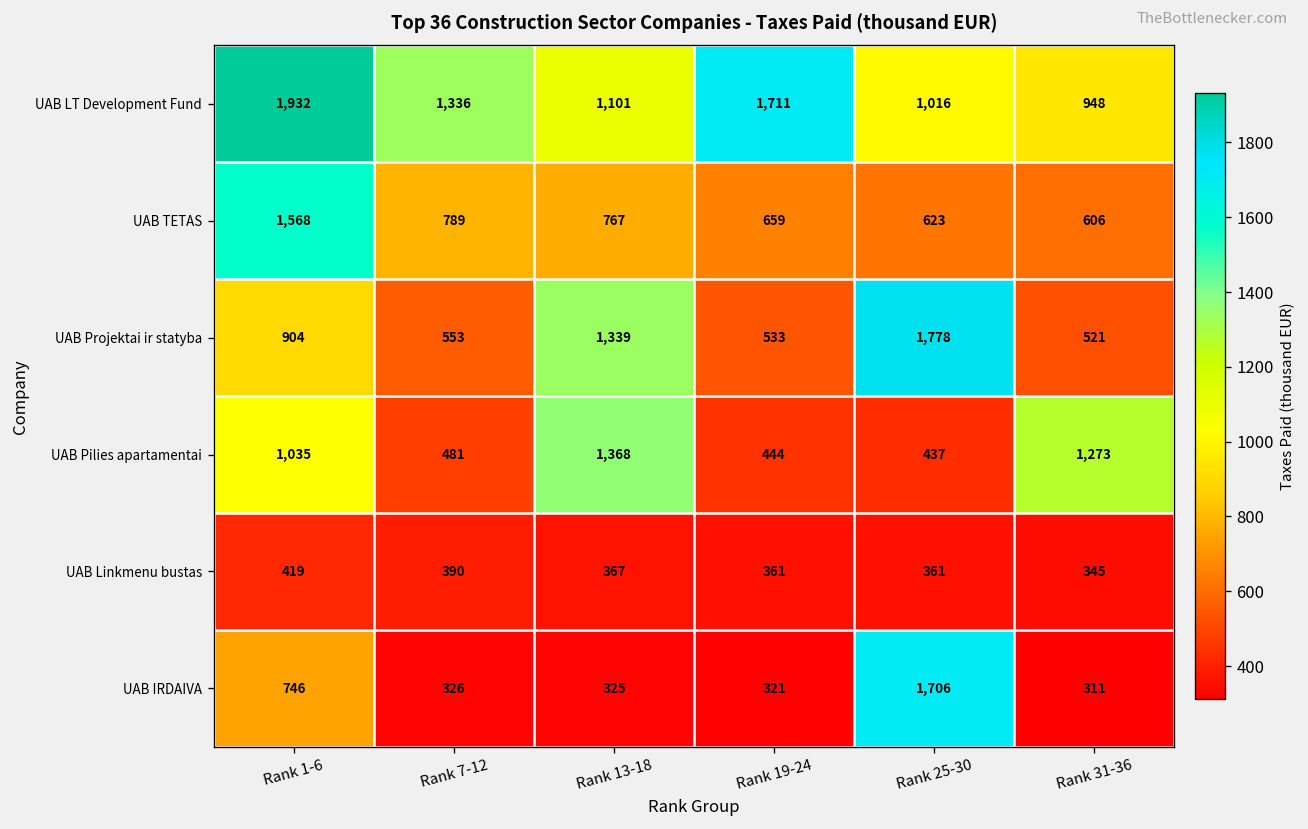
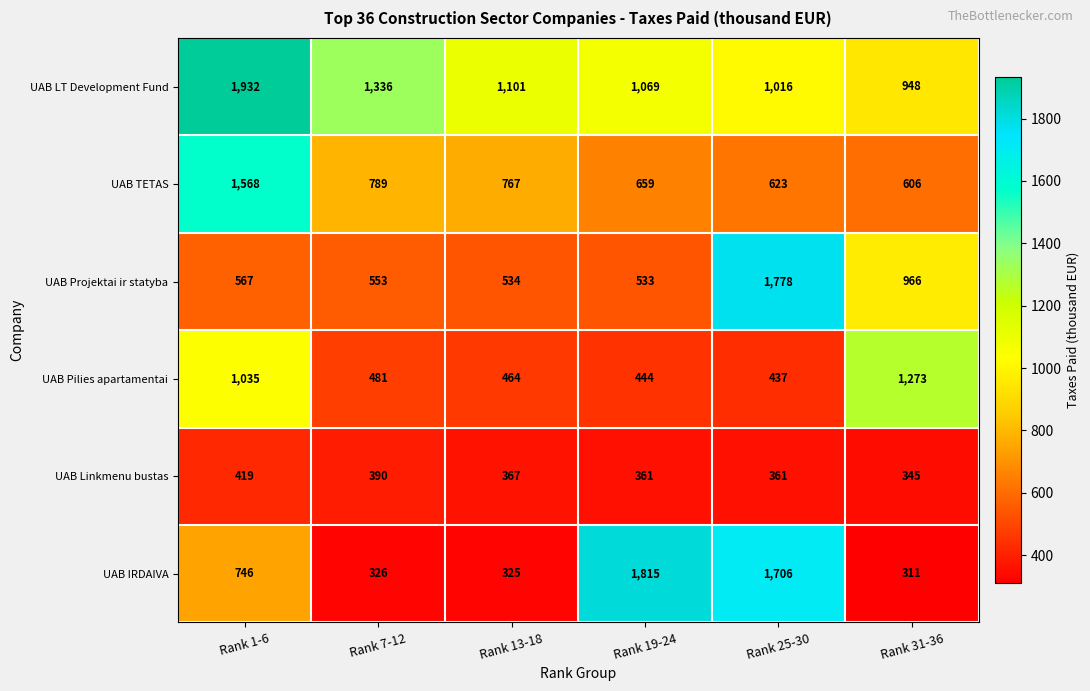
  {
    "UAB LT Development Fund": {
      "Rank 1-6": "1,932",
      "Rank 7-12": "1,336",
      "Rank 13-18": "1,101",
-     "Rank 19-24": "1,711",
+     "Rank 19-24": "1,069",
      "Rank 25-30": "1,016",
      "Rank 31-36": "948"
    },
    "UAB TETAS": {
      "Rank 1-6": "1,568",
      "Rank 7-12": "789",
      "Rank 13-18": "767",
      "Rank 19-24": "659",
      "Rank 25-30": "623",
      "Rank 31-36": "606"
    },
    "UAB Projektai ir statyba": {
-     "Rank 1-6": "904",
+     "Rank 1-6": "567",
      "Rank 7-12": "553",
-     "Rank 13-18": "1,339",
+     "Rank 13-18": "534",
      "Rank 19-24": "533",
      "Rank 25-30": "1,778",
-     "Rank 31-36": "521"
+     "Rank 31-36": "966"
    },
    "UAB Pilies apartamentai": {
      "Rank 1-6": "1,035",
      "Rank 7-12": "481",
-     "Rank 13-18": "1,368",
+     "Rank 13-18": "464",
      "Rank 19-24": "444",
      "Rank 25-30": "437",
      "Rank 31-36": "1,273"
    },
    "UAB Linkmenu bustas": {
      "Rank 1-6": "419",
      "Rank 7-12": "390",
      "Rank 13-18": "367",
      "Rank 19-24": "361",
      "Rank 25-30": "361",
      "Rank 31-36": "345"
    },
    "UAB IRDAIVA": {
      "Rank 1-6": "746",
      "Rank 7-12": "326",
      "Rank 13-18": "325",
-     "Rank 19-24": "321",
+     "Rank 19-24": "1,815",
      "Rank 25-30": "1,706",
      "Rank 31-36": "311"
    }
  }
